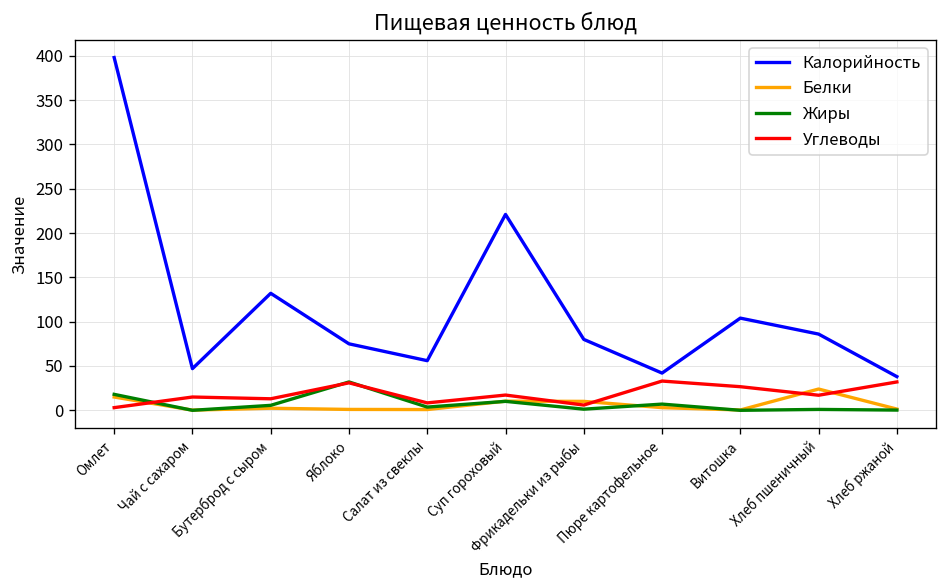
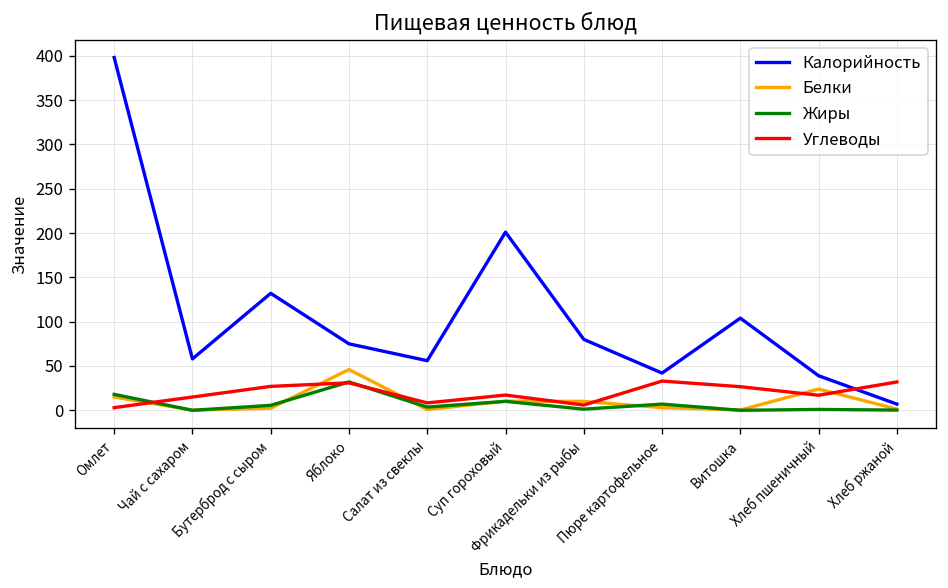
  {
    "Калорийность": {
      "Омлет": 400,
-     "Чай с сахаром": 50,
+     "Чай с сахаром": 60,
      "Бутерброд с сыром": 130,
      "Яблоко": 80,
      "Салат из свеклы": 60,
-     "Суп гороховый": 220,
+     "Суп гороховый": 200,
      "Фрикадельки из рыбы": 80,
      "Пюре картофельное": 40,
      "Витошка": 100,
-     "Хлеб пшеничный": 90,
-     "Хлеб ржаной": 40
+     "Хлеб пшеничный": 40,
+     "Хлеб ржаной": 10
    },
    "Белки": {
-     "Яблоко": 0,
+     "Яблоко": 50,
      "Фрикадельки из рыбы": 10,
      "Пюре картофельное": 0,
      "Хлеб пшеничный": 20
    },
    "Жиры": {
      "Фрикадельки из рыбы": 0,
      "Пюре картофельное": 10,
      "Хлеб пшеничный": 0
    },
    "Углеводы": {
      "Омлет": 0,
      "Чай с сахаром": 20,
-     "Бутерброд с сыром": 10,
+     "Бутерброд с сыром": 30,
      "Салат из свеклы": 10,
      "Суп гороховый": 20,
      "Фрикадельки из рыбы": 10,
      "Пюре картофельное": 30,
      "Витошка": 30,
      "Хлеб пшеничный": 20,
      "Хлеб ржаной": 30
    }
  }
